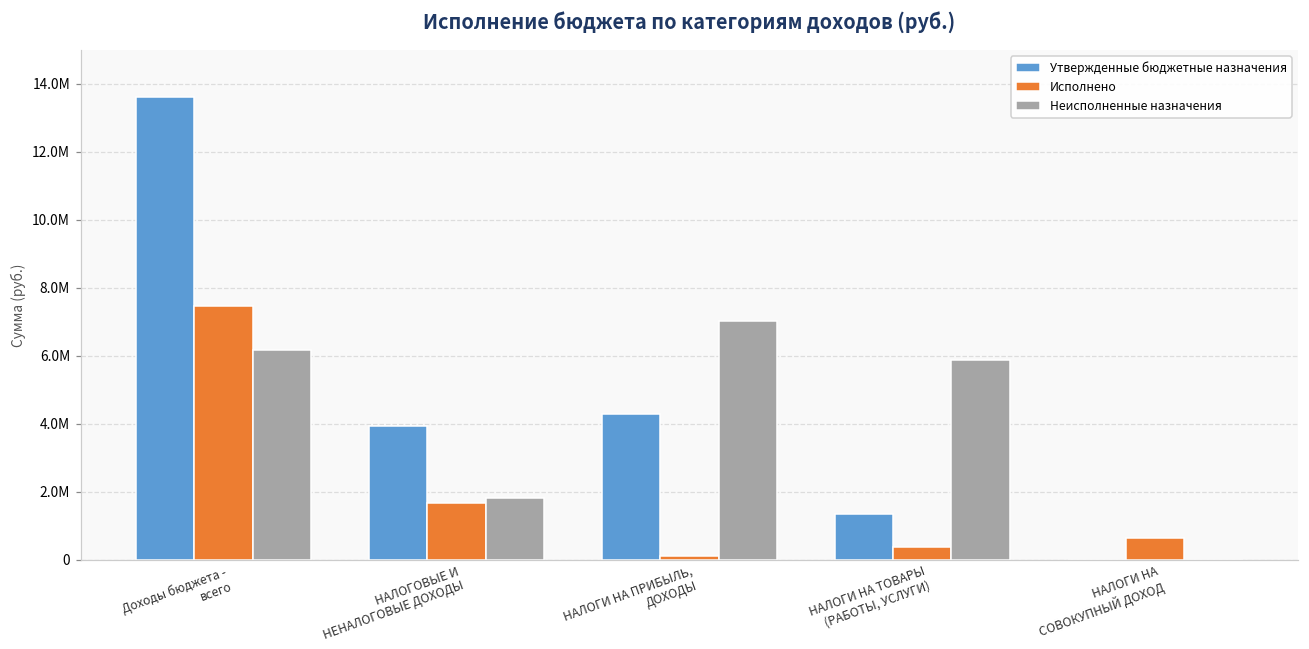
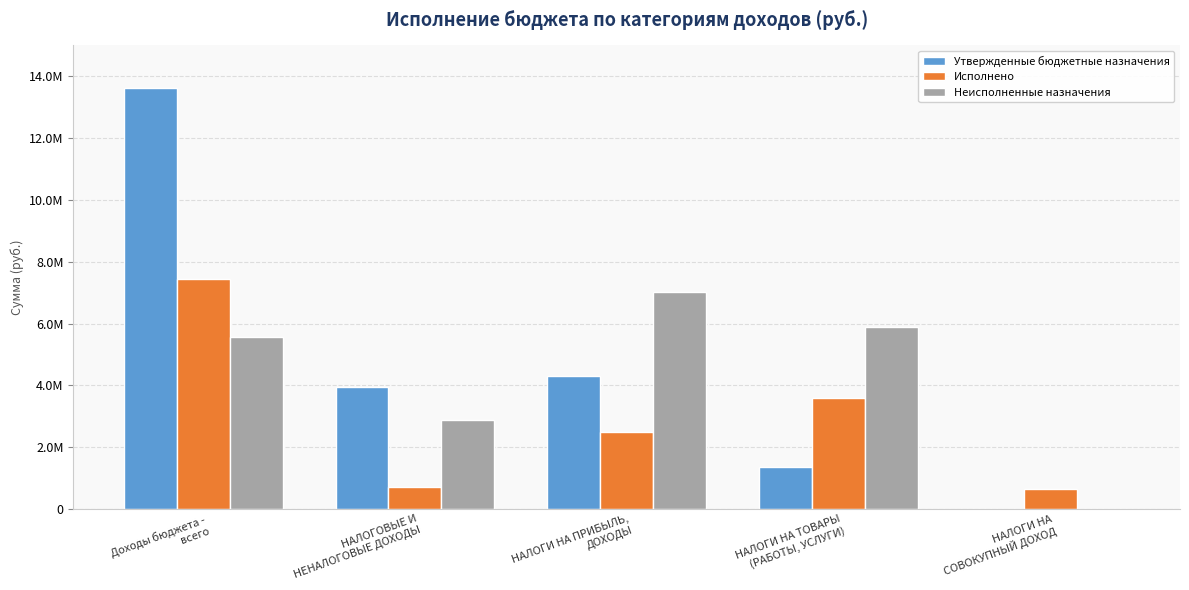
  {
    "Утвержденные бюджетные назначения": {
      "Доходы бюджета - всего": 13600000,
      "НАЛОГОВЫЕ И НЕНАЛОГОВЫЕ ДОХОДЫ": 3900000,
      "НАЛОГИ НА ПРИБЫЛЬ, ДОХОДЫ": 4300000,
      "НАЛОГИ НА ТОВАРЫ (РАБОТЫ, УСЛУГИ)": 1400000
    },
    "Исполнено": {
      "Доходы бюджета - всего": 7500000,
-     "НАЛОГОВЫЕ И НЕНАЛОГОВЫЕ ДОХОДЫ": 1700000,
-     "НАЛОГИ НА ПРИБЫЛЬ, ДОХОДЫ": 100000,
-     "НАЛОГИ НА ТОВАРЫ (РАБОТЫ, УСЛУГИ)": 400000,
+     "НАЛОГОВЫЕ И НЕНАЛОГОВЫЕ ДОХОДЫ": 700000,
+     "НАЛОГИ НА ПРИБЫЛЬ, ДОХОДЫ": 2500000,
+     "НАЛОГИ НА ТОВАРЫ (РАБОТЫ, УСЛУГИ)": 3600000,
      "НАЛОГИ НА СОВОКУПНЫЙ ДОХОД": 700000
    },
    "Неисполненные назначения": {
-     "Доходы бюджета - всего": 6200000,
-     "НАЛОГОВЫЕ И НЕНАЛОГОВЫЕ ДОХОДЫ": 1800000,
+     "Доходы бюджета - всего": 5600000,
+     "НАЛОГОВЫЕ И НЕНАЛОГОВЫЕ ДОХОДЫ": 2900000,
      "НАЛОГИ НА ПРИБЫЛЬ, ДОХОДЫ": 7000000,
      "НАЛОГИ НА ТОВАРЫ (РАБОТЫ, УСЛУГИ)": 5900000,
      "НАЛОГИ НА СОВОКУПНЫЙ ДОХОД": 0
    }
  }
